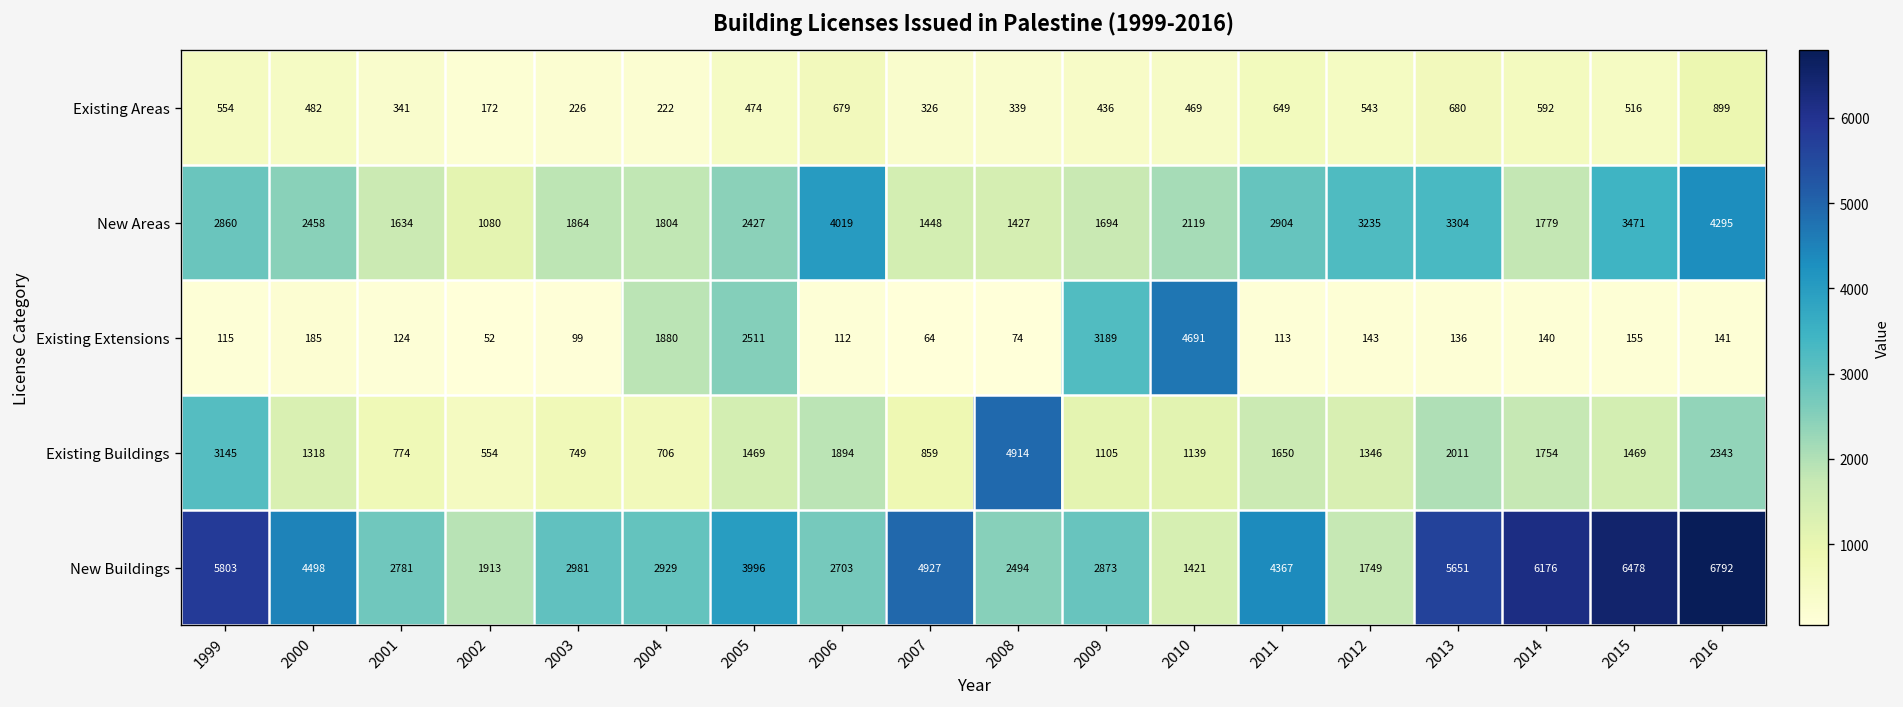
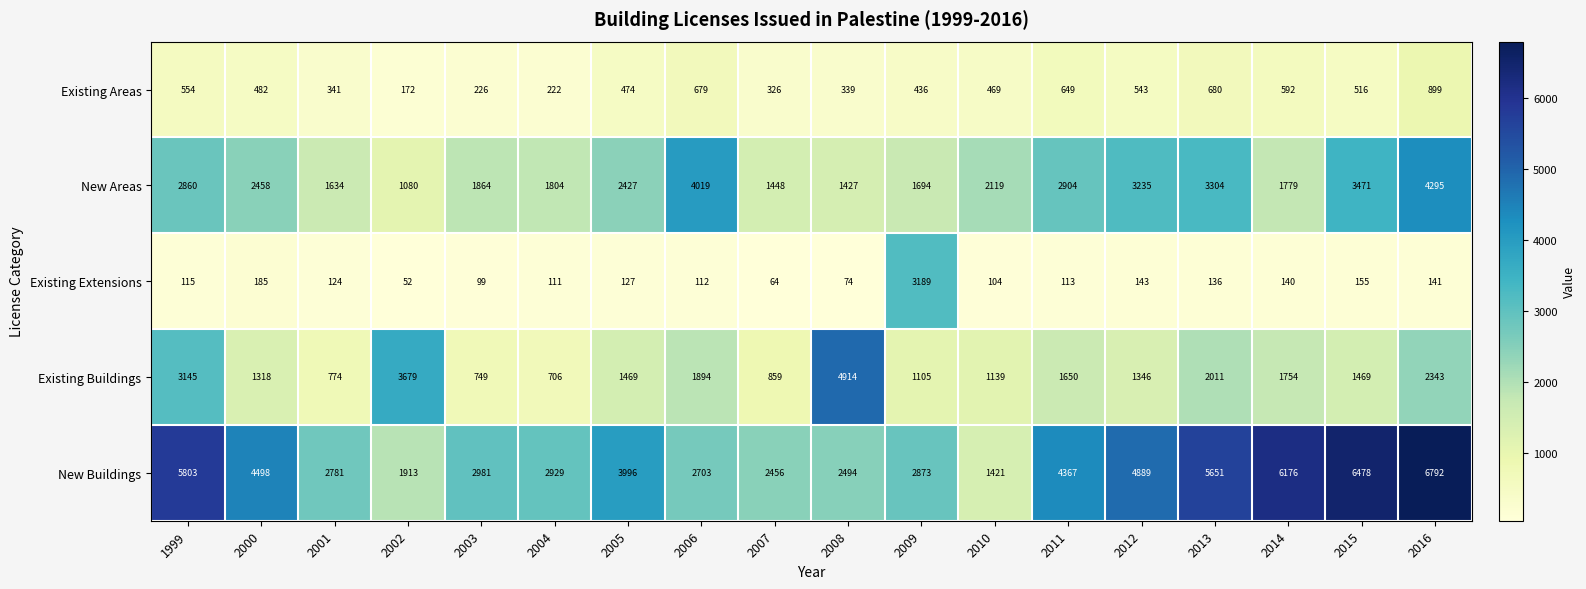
  {
    "Existing Areas": {
      "1999": 554,
      "2000": 482,
      "2001": 341,
      "2002": 172,
      "2003": 226,
      "2004": 222,
      "2005": 474,
      "2006": 679,
      "2007": 326,
      "2008": 339,
      "2009": 436,
      "2010": 469,
      "2011": 649,
      "2012": 543,
      "2013": 680,
      "2014": 592,
      "2015": 516,
      "2016": 899
    },
    "New Areas": {
      "1999": 2860,
      "2000": 2458,
      "2001": 1634,
      "2002": 1080,
      "2003": 1864,
      "2004": 1804,
      "2005": 2427,
      "2006": 4019,
      "2007": 1448,
      "2008": 1427,
      "2009": 1694,
      "2010": 2119,
      "2011": 2904,
      "2012": 3235,
      "2013": 3304,
      "2014": 1779,
      "2015": 3471,
      "2016": 4295
    },
    "Existing Extensions": {
      "1999": 115,
      "2000": 185,
      "2001": 124,
      "2002": 52,
      "2003": 99,
-     "2004": 1880,
-     "2005": 2511,
+     "2004": 111,
+     "2005": 127,
      "2006": 112,
      "2007": 64,
      "2008": 74,
      "2009": 3189,
-     "2010": 4691,
+     "2010": 104,
      "2011": 113,
      "2012": 143,
      "2013": 136,
      "2014": 140,
      "2015": 155,
      "2016": 141
    },
    "Existing Buildings": {
      "1999": 3145,
      "2000": 1318,
      "2001": 774,
-     "2002": 554,
+     "2002": 3679,
      "2003": 749,
      "2004": 706,
      "2005": 1469,
      "2006": 1894,
      "2007": 859,
      "2008": 4914,
      "2009": 1105,
      "2010": 1139,
      "2011": 1650,
      "2012": 1346,
      "2013": 2011,
      "2014": 1754,
      "2015": 1469,
      "2016": 2343
    },
    "New Buildings": {
      "1999": 5803,
      "2000": 4498,
      "2001": 2781,
      "2002": 1913,
      "2003": 2981,
      "2004": 2929,
      "2005": 3996,
      "2006": 2703,
-     "2007": 4927,
+     "2007": 2456,
      "2008": 2494,
      "2009": 2873,
      "2010": 1421,
      "2011": 4367,
-     "2012": 1749,
+     "2012": 4889,
      "2013": 5651,
      "2014": 6176,
      "2015": 6478,
      "2016": 6792
    }
  }
